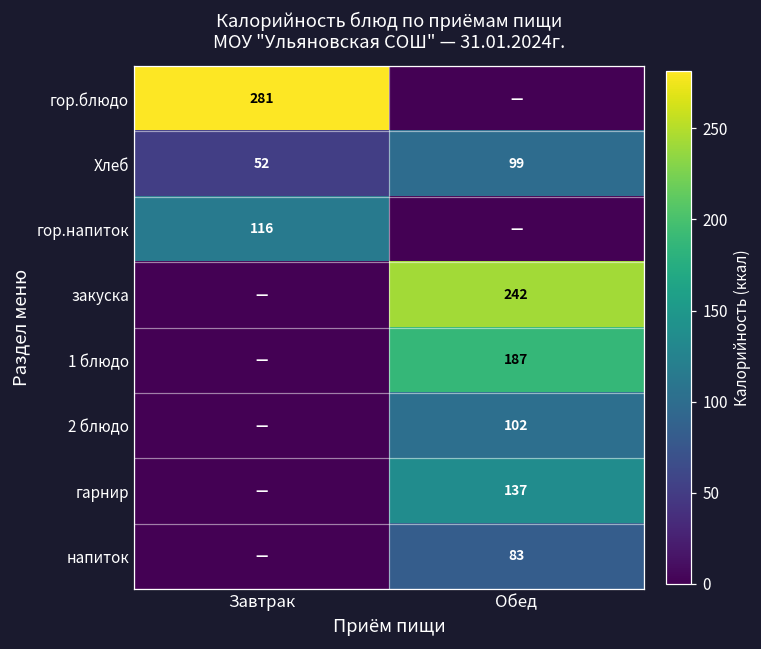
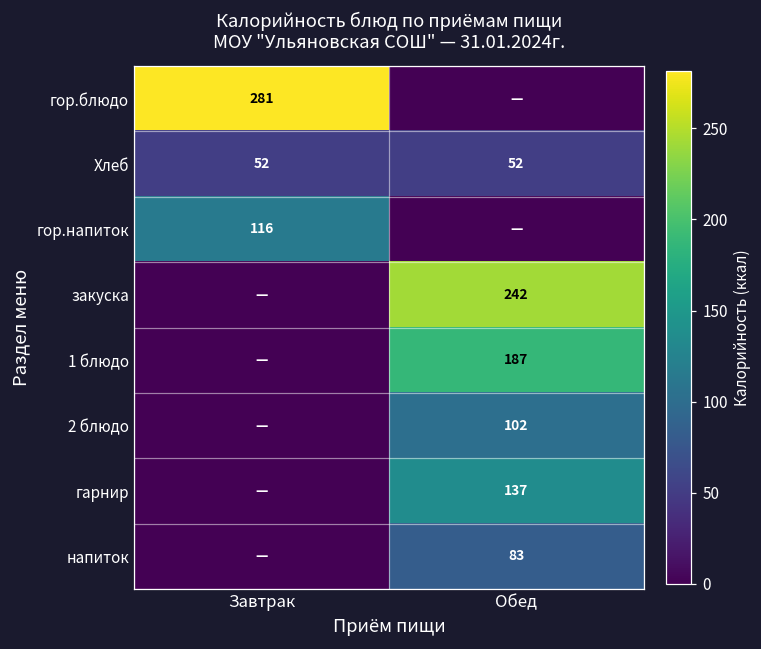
  {
    "гор.блюдо": {
      "Завтрак": 281
    },
    "Хлеб": {
      "Завтрак": 52,
-     "Обед": 99
+     "Обед": 52
    },
    "гор.напиток": {
      "Завтрак": 116
    },
    "закуска": {
      "Обед": 242
    },
    "1 блюдо": {
      "Обед": 187
    },
    "2 блюдо": {
      "Обед": 102
    },
    "гарнир": {
      "Обед": 137
    },
    "напиток": {
      "Обед": 83
    }
  }
